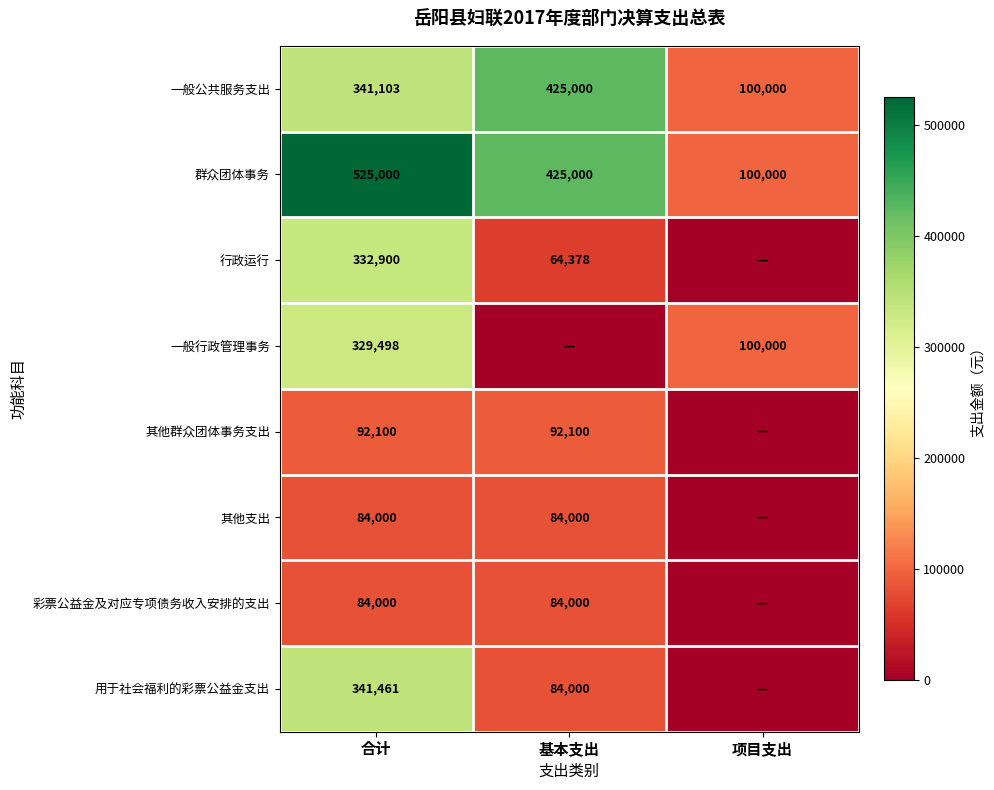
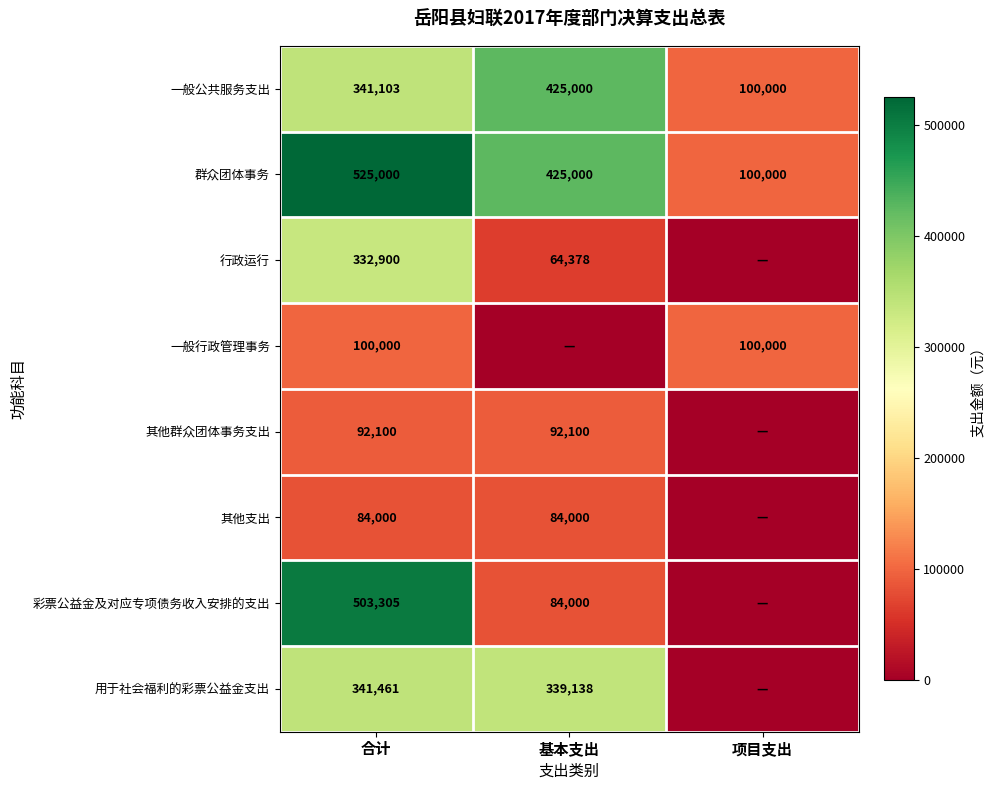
  {
    "一般公共服务支出": {
      "合计": "341,103",
      "基本支出": "425,000",
      "项目支出": "100,000"
    },
    "群众团体事务": {
      "合计": "525,000",
      "基本支出": "425,000",
      "项目支出": "100,000"
    },
    "行政运行": {
      "合计": "332,900",
      "基本支出": "64,378"
    },
    "一般行政管理事务": {
-     "合计": "329,498",
+     "合计": "100,000",
      "项目支出": "100,000"
    },
    "其他群众团体事务支出": {
      "合计": "92,100",
      "基本支出": "92,100"
    },
    "其他支出": {
      "合计": "84,000",
      "基本支出": "84,000"
    },
    "彩票公益金及对应专项债务收入安排的支出": {
-     "合计": "84,000",
+     "合计": "503,305",
      "基本支出": "84,000"
    },
    "用于社会福利的彩票公益金支出": {
      "合计": "341,461",
-     "基本支出": "84,000"
+     "基本支出": "339,138"
    }
  }
